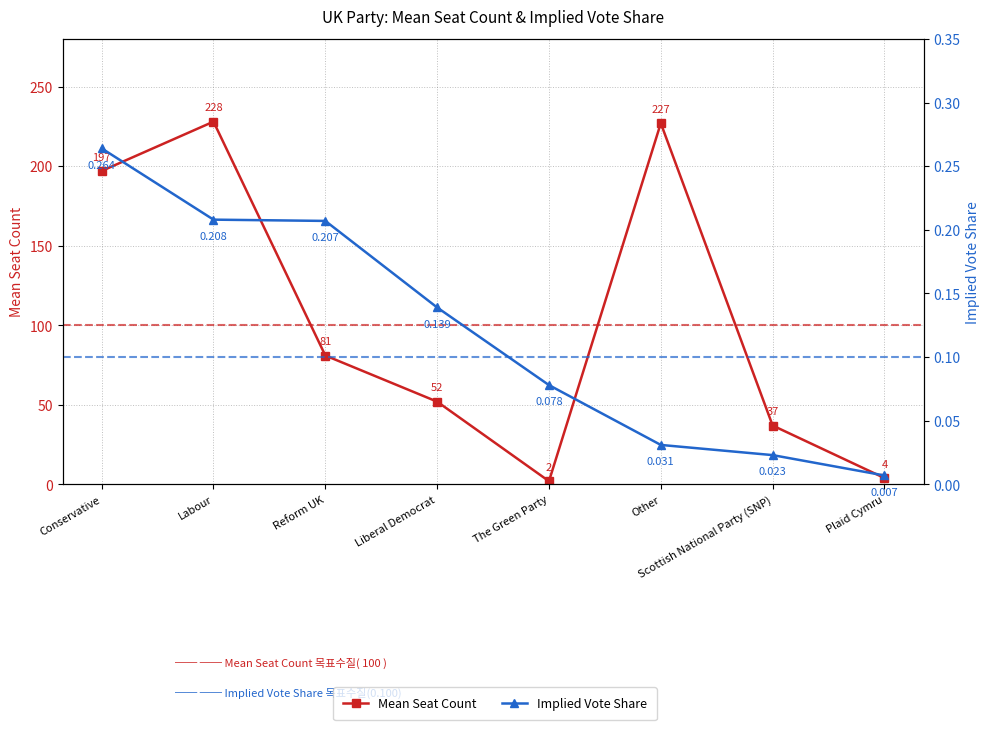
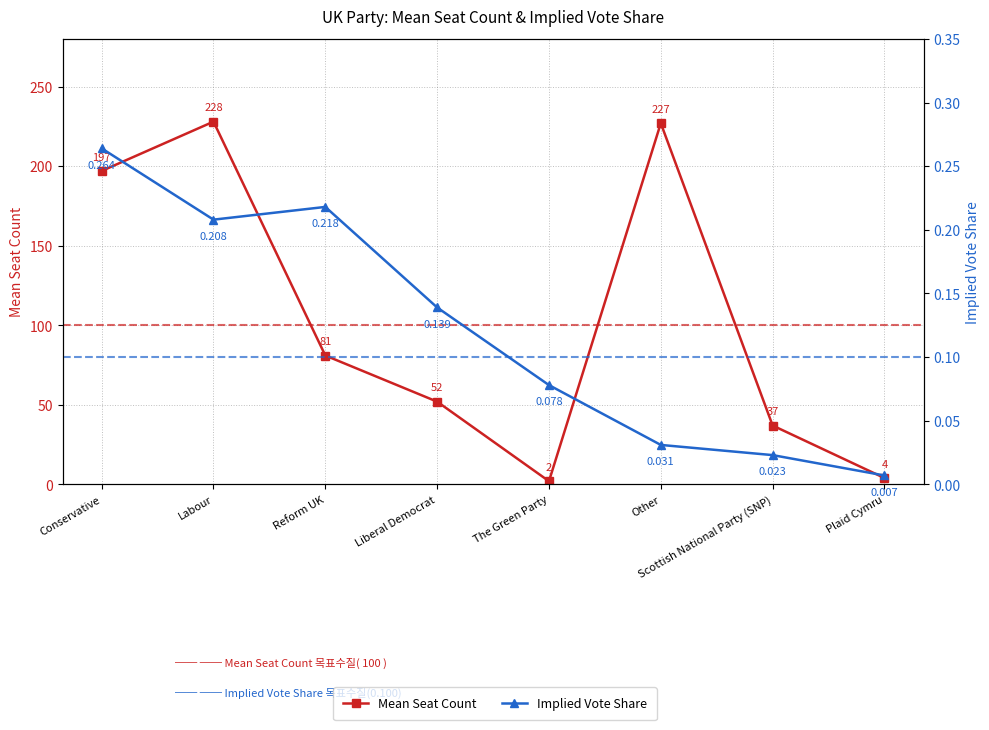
  {
    "Mean Seat Count": {
      "Labour": 228,
      "Reform UK": 81,
      "Liberal Democrat": 52,
      "The Green Party": 2,
      "Other": 227,
      "Scottish National Party (SNP)": 37,
      "Plaid Cymru": 4
    },
    "Implied Vote Share": {
      "Labour": 0.208,
-     "Reform UK": 0.207,
+     "Reform UK": 0.218,
      "Liberal Democrat": 0.139,
      "The Green Party": 0.078,
      "Other": 0.031,
      "Scottish National Party (SNP)": 0.023,
      "Plaid Cymru": 0.007
    }
  }
